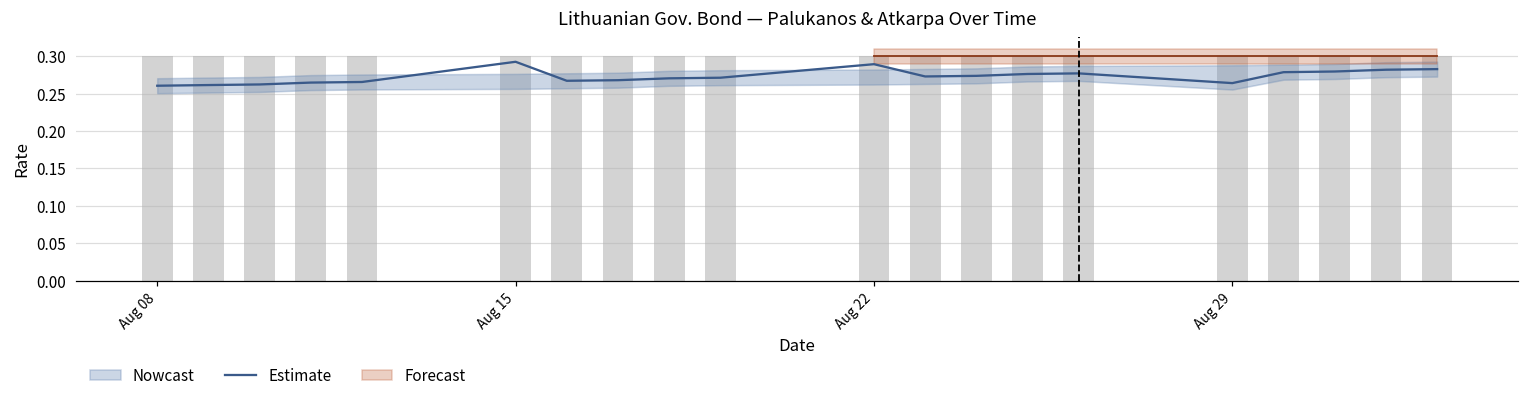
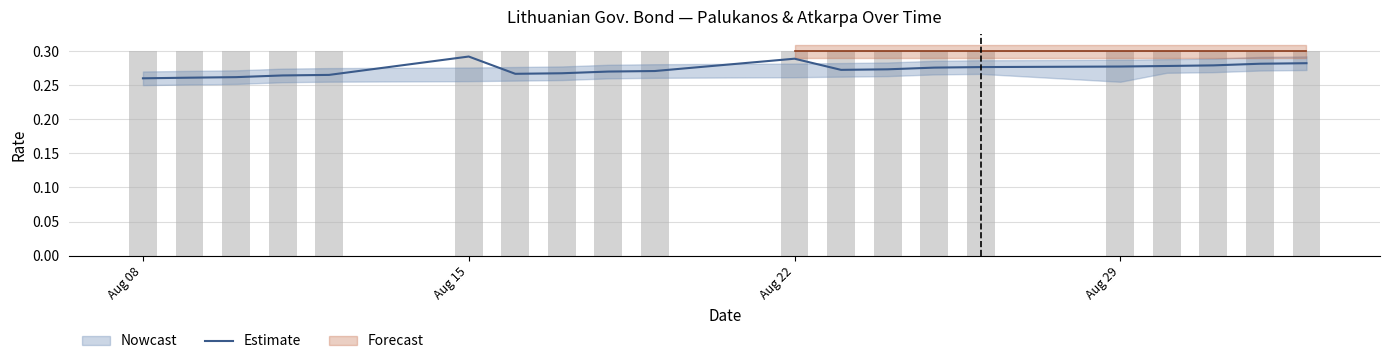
  {
    "Estimate": {
      "Aug 08": 0.26,
      "Aug 15": 0.29,
      "Aug 22": 0.29,
-     "Aug 29": 0.26
+     "Aug 29": 0.28
    }
  }
